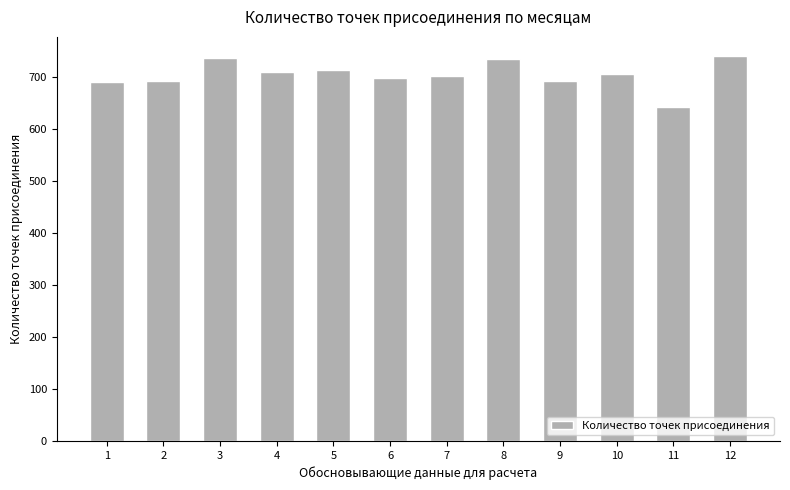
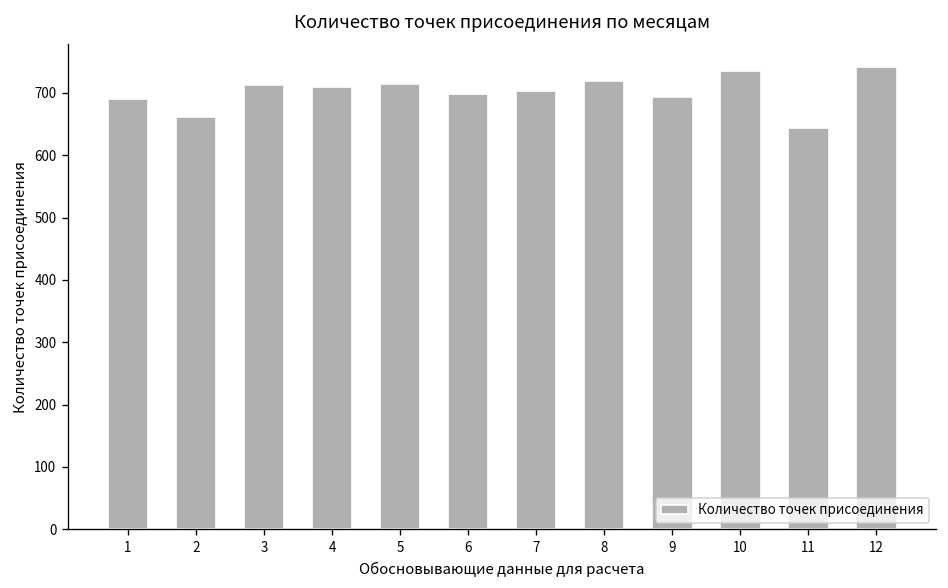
  {
    "1": 690,
-   "2": 690,
-   "3": 740,
+   "2": 660,
+   "3": 710,
    "4": 710,
    "5": 710,
    "6": 700,
    "7": 700,
-   "8": 740,
+   "8": 720,
    "9": 690,
-   "10": 710,
+   "10": 740,
    "11": 640,
    "12": 740
  }
